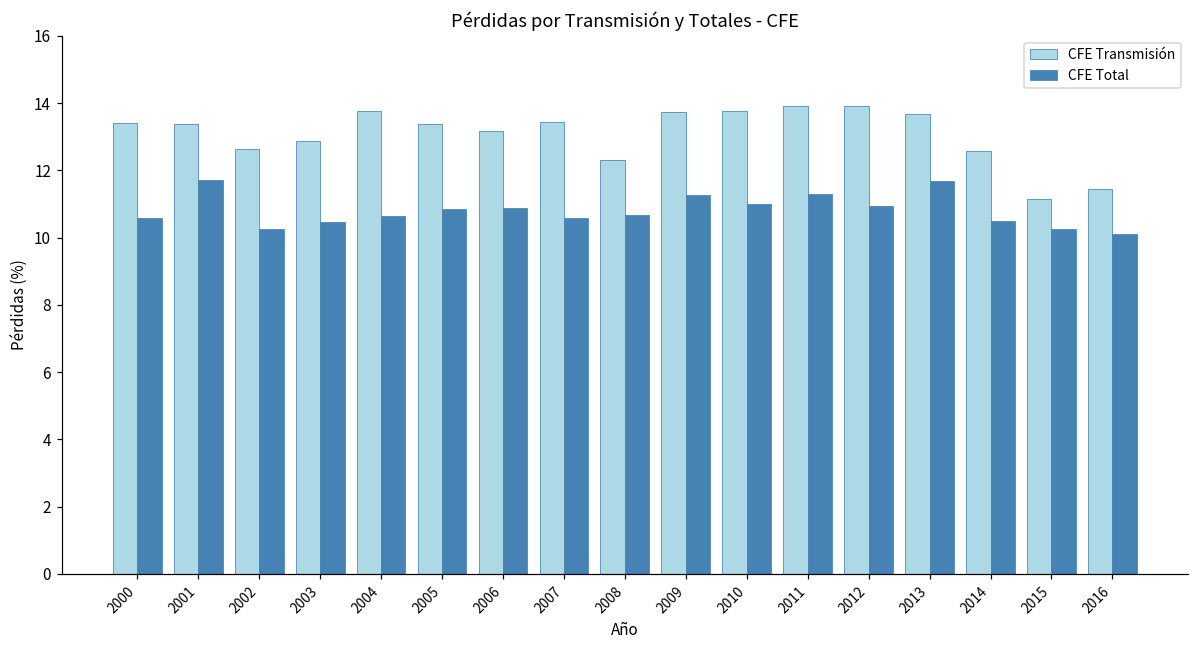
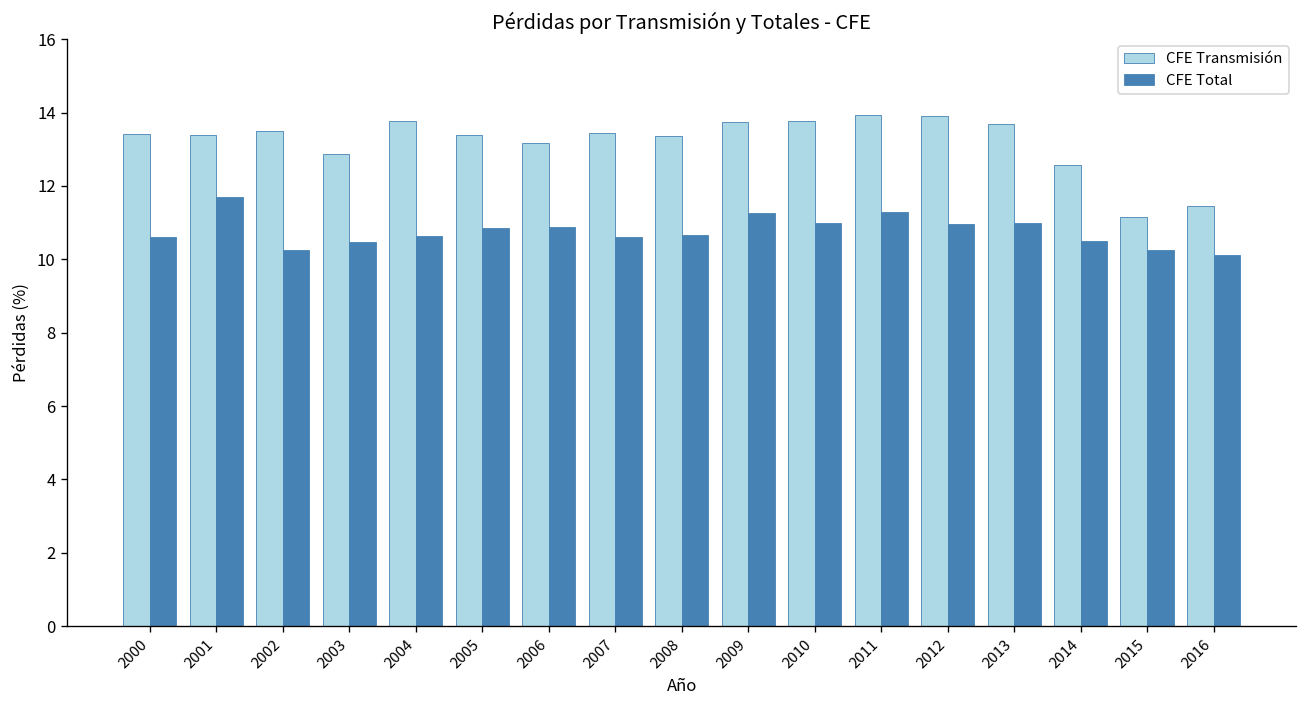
  {
    "CFE Transmisión": {
      "2000": 13.4,
      "2001": 13.4,
-     "2002": 12.6,
+     "2002": 13.5,
      "2003": 12.9,
      "2004": 13.8,
      "2005": 13.4,
      "2006": 13.2,
      "2007": 13.4,
-     "2008": 12.3,
+     "2008": 13.4,
      "2009": 13.7,
      "2010": 13.8,
      "2011": 13.9,
      "2012": 13.9,
      "2013": 13.7,
      "2014": 12.6,
      "2015": 11.2,
      "2016": 11.4
    },
    "CFE Total": {
      "2000": 10.6,
      "2001": 11.7,
      "2002": 10.3,
      "2003": 10.5,
      "2004": 10.6,
      "2005": 10.8,
      "2006": 10.9,
      "2007": 10.6,
      "2008": 10.7,
      "2009": 11.3,
      "2010": 11.0,
      "2011": 11.3,
      "2012": 11.0,
-     "2013": 11.7,
+     "2013": 11.0,
      "2014": 10.5,
      "2015": 10.3,
      "2016": 10.1
    }
  }
